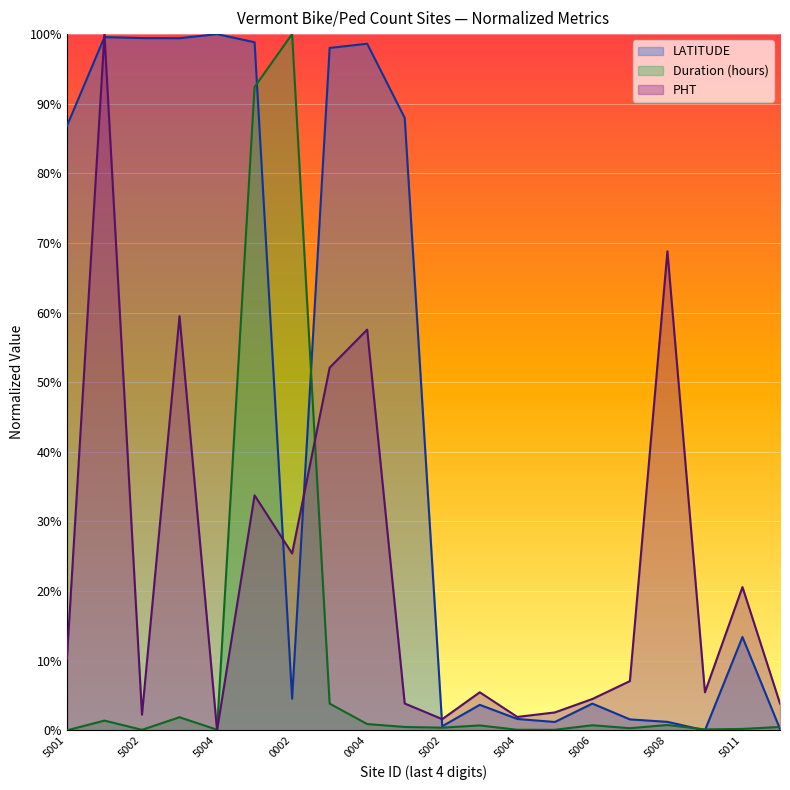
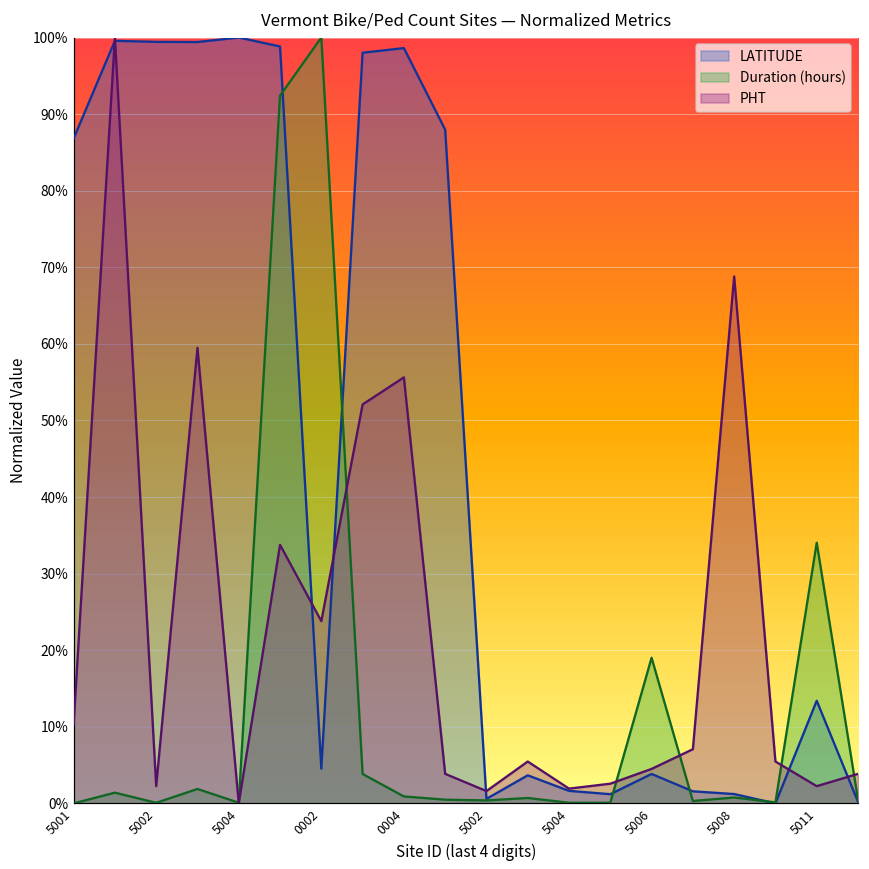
  {
    "LATITUDE": {
      "5001": "87%",
      "0002": "5%",
      "0004": "99%",
      "5006": "4%",
      "5008": "1%",
      "5011": "13%"
    },
    "Duration (hours)": {
      "5001": "0%",
      "0002": "100%",
      "0004": "1%",
-     "5006": "1%",
+     "5006": "19%",
      "5008": "1%",
-     "5011": "0%"
+     "5011": "34%"
    },
    "PHT": {
      "5001": "10%",
-     "0002": "25%",
-     "0004": "58%",
+     "0002": "24%",
+     "0004": "56%",
      "5006": "5%",
      "5008": "69%",
-     "5011": "21%"
+     "5011": "2%"
    }
  }
